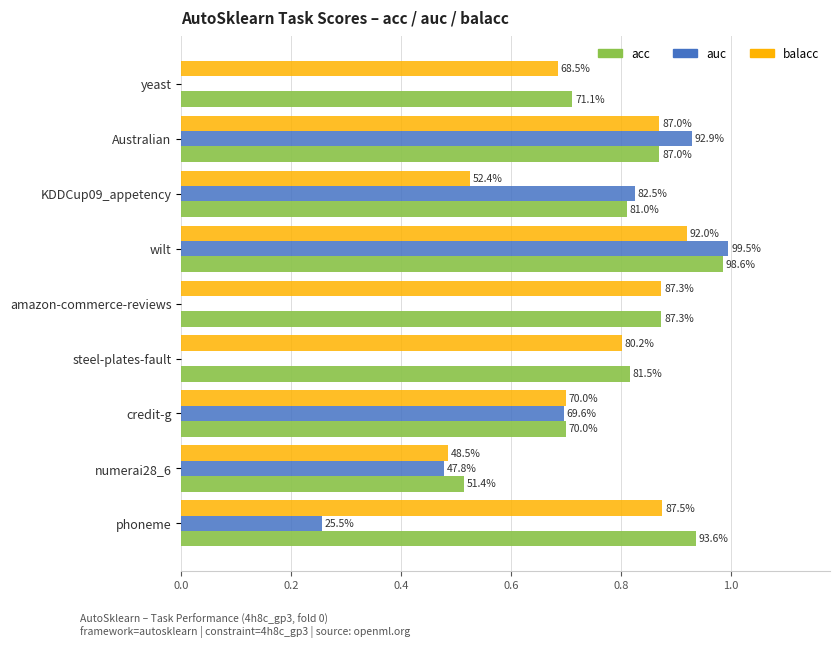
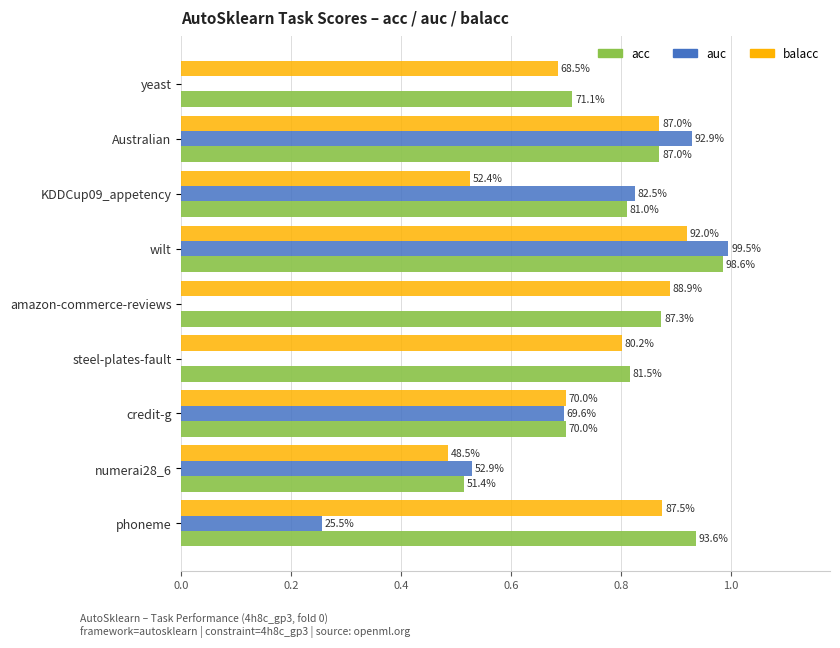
  {
    "acc": {
      "yeast": "71.1%",
      "Australian": "87.0%",
      "KDDCup09_appetency": "81.0%",
      "wilt": "98.6%",
      "amazon-commerce-reviews": "87.3%",
      "steel-plates-fault": "81.5%",
      "credit-g": "70.0%",
      "numerai28_6": "51.4%",
      "phoneme": "93.6%"
    },
    "auc": {
      "Australian": "92.9%",
      "KDDCup09_appetency": "82.5%",
      "wilt": "99.5%",
      "credit-g": "69.6%",
-     "numerai28_6": "47.8%",
+     "numerai28_6": "52.9%",
      "phoneme": "25.5%"
    },
    "balacc": {
      "yeast": "68.5%",
      "Australian": "87.0%",
      "KDDCup09_appetency": "52.4%",
      "wilt": "92.0%",
-     "amazon-commerce-reviews": "87.3%",
+     "amazon-commerce-reviews": "88.9%",
      "steel-plates-fault": "80.2%",
      "credit-g": "70.0%",
      "numerai28_6": "48.5%",
      "phoneme": "87.5%"
    }
  }
